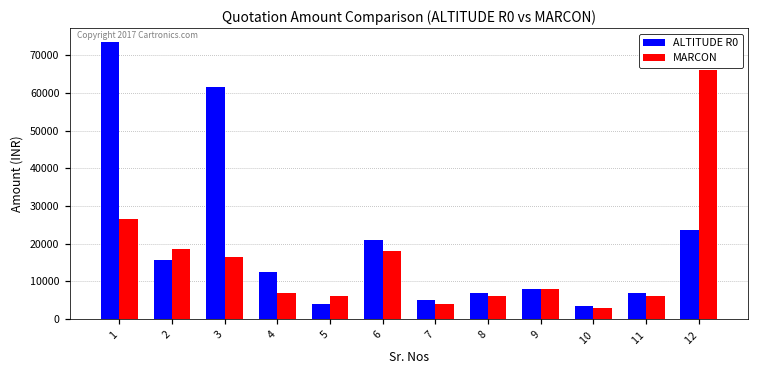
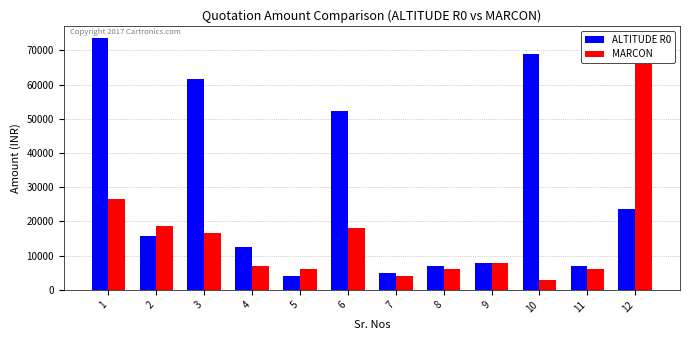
  {
    "ALTITUDE R0": {
      "2": 16000,
      "3": 62000,
      "4": 13000,
      "5": 4000,
-     "6": 21000,
+     "6": 52000,
      "7": 5000,
      "8": 7000,
      "9": 8000,
-     "10": 4000,
+     "10": 69000,
      "11": 7000,
      "12": 24000
    },
    "MARCON": {
      "1": 27000,
      "2": 19000,
      "3": 17000,
      "4": 7000,
      "5": 6000,
      "6": 18000,
      "7": 4000,
      "8": 6000,
      "9": 8000,
      "10": 3000,
      "11": 6000,
      "12": 66000
    }
  }
